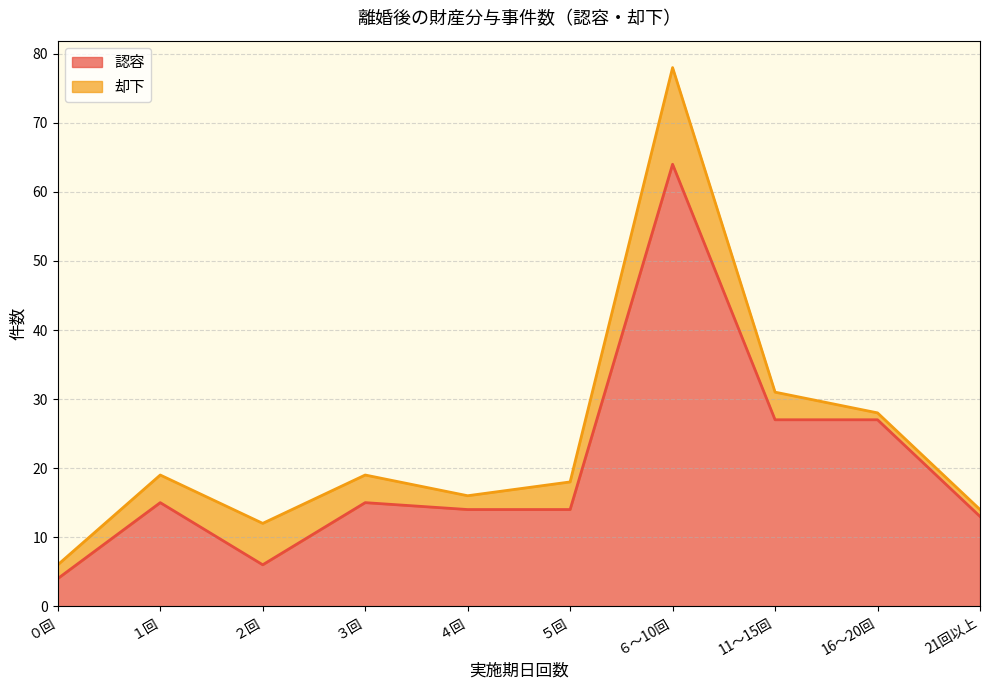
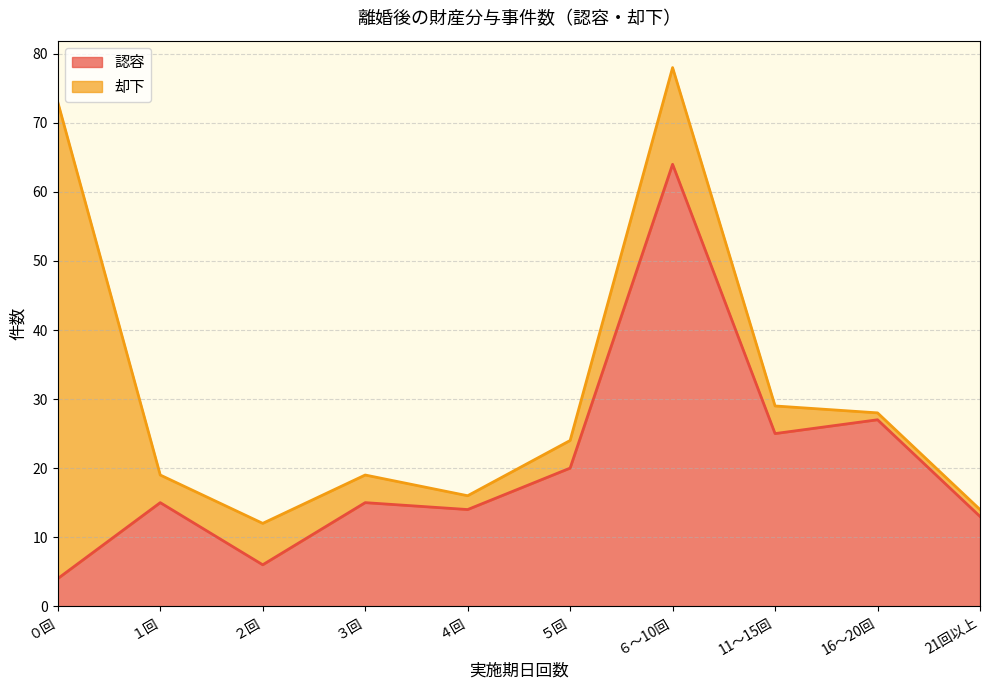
  {
    "認容": {
      "０回": 4,
      "１回": 15,
      "２回": 6,
      "３回": 15,
      "４回": 14,
-     "５回": 14,
+     "５回": 20,
      "６～10回": 64,
-     "11～15回": 27,
+     "11～15回": 25,
      "16～20回": 27,
      "21回以上": 13
    },
    "却下": {
-     "０回": 2,
+     "０回": 69,
      "１回": 4,
      "２回": 6,
      "３回": 4,
      "４回": 2,
      "５回": 4,
      "６～10回": 14,
      "11～15回": 4,
      "16～20回": 1,
      "21回以上": 1
    }
  }
